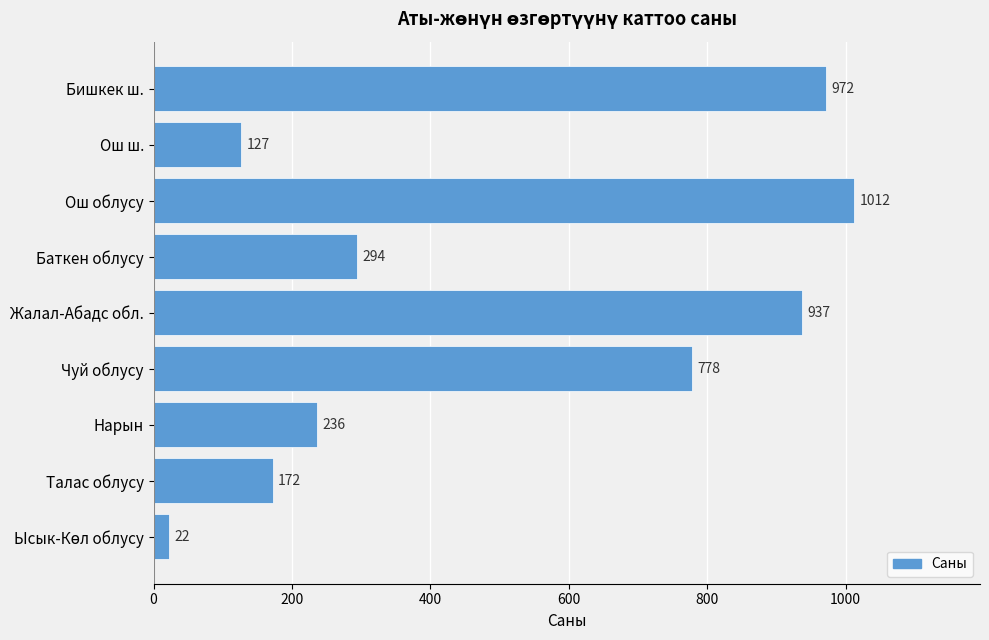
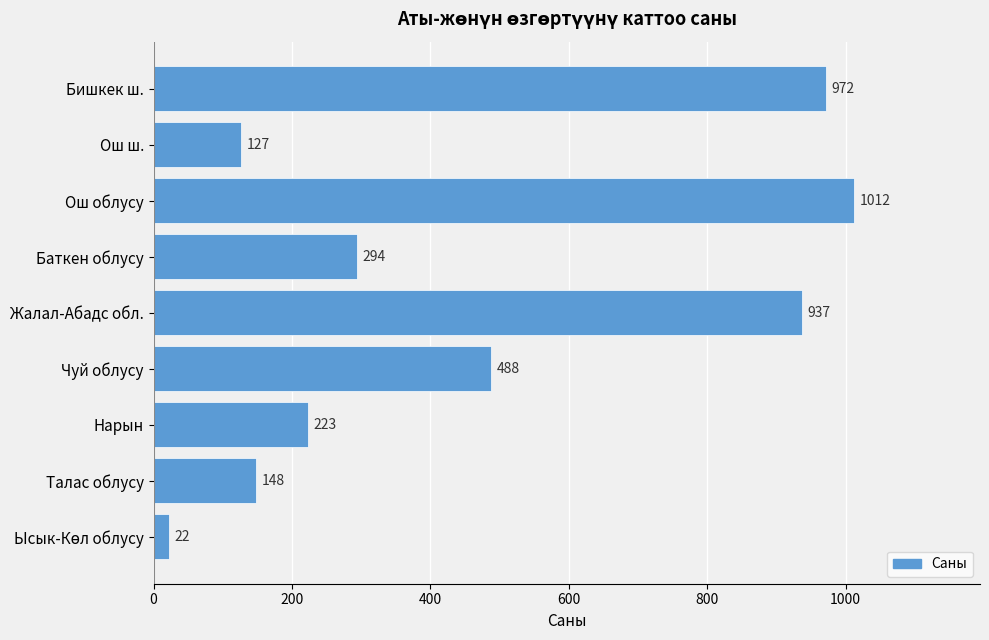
  {
    "Бишкек ш.": 972,
    "Ош ш.": 127,
    "Ош облусу": 1012,
    "Баткен облусу": 294,
    "Жалал-Абадс обл.": 937,
-   "Чуй облусу": 778,
-   "Нарын": 236,
-   "Талас облусу": 172,
+   "Чуй облусу": 488,
+   "Нарын": 223,
+   "Талас облусу": 148,
    "Ысык-Көл облусу": 22
  }
